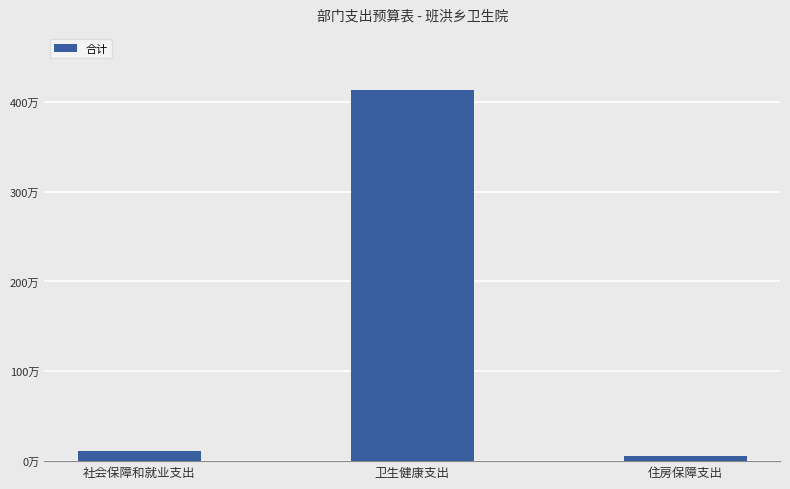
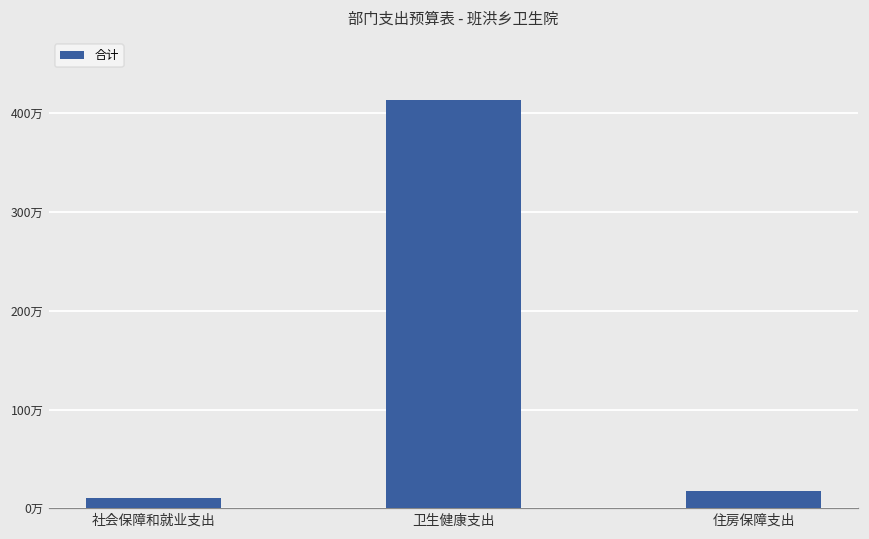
  {
    "社会保障和就业支出": "10万",
    "卫生健康支出": "410万",
-   "住房保障支出": "10万"
+   "住房保障支出": "20万"
  }
